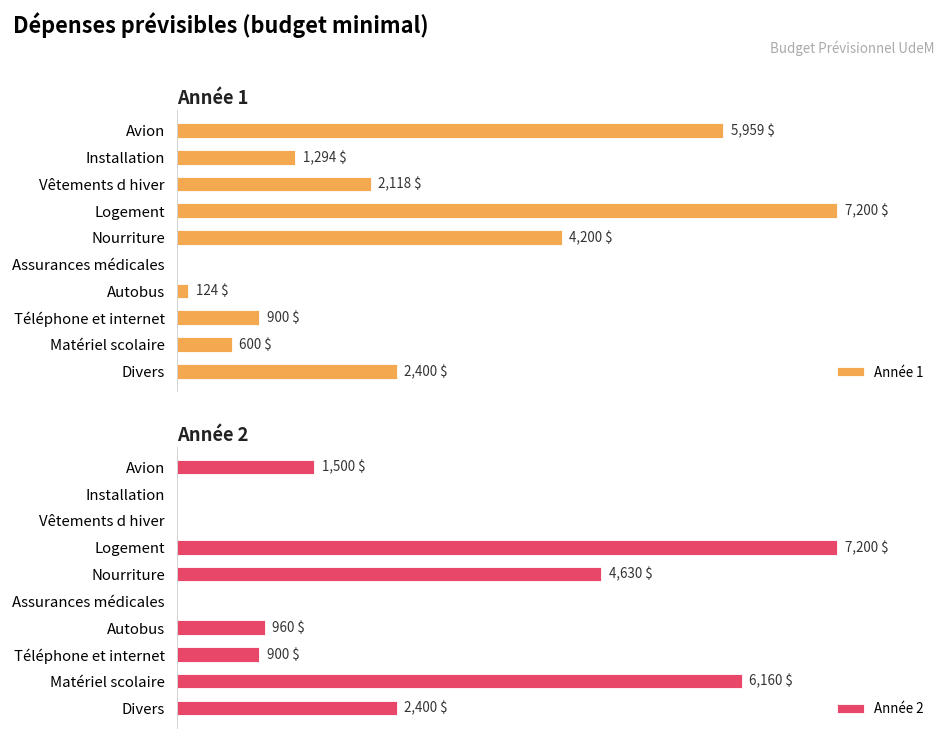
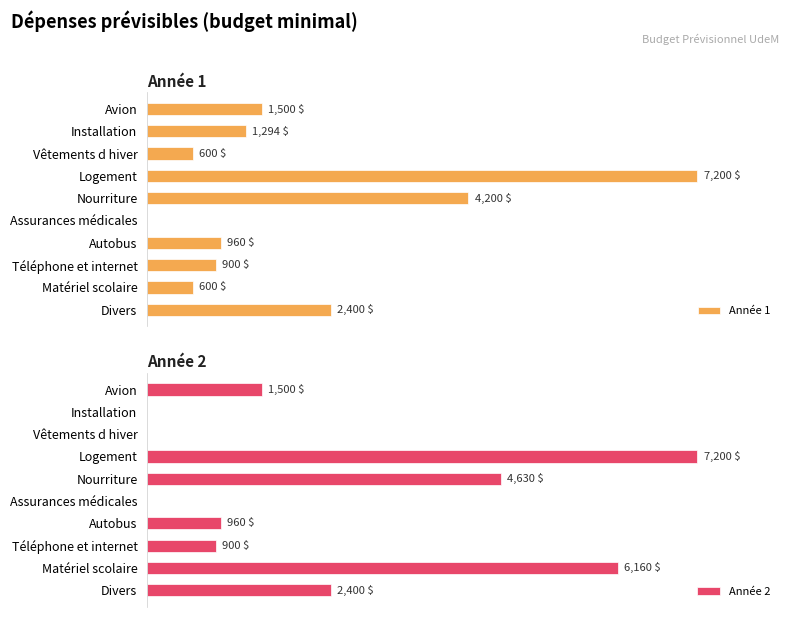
  {
    "Année 1": {
-     "Avion": "5,959",
+     "Avion": "1,500",
      "Installation": "1,294",
-     "Vêtements d hiver": "2,118",
+     "Vêtements d hiver": "600",
      "Logement": "7,200",
      "Nourriture": "4,200",
-     "Autobus": "124",
+     "Autobus": "960",
      "Téléphone et internet": "900",
      "Matériel scolaire": "600",
      "Divers": "2,400"
    },
    "Année 2": {
      "Avion": "1,500",
      "Logement": "7,200",
      "Nourriture": "4,630",
      "Autobus": "960",
      "Téléphone et internet": "900",
      "Matériel scolaire": "6,160",
      "Divers": "2,400"
    }
  }
